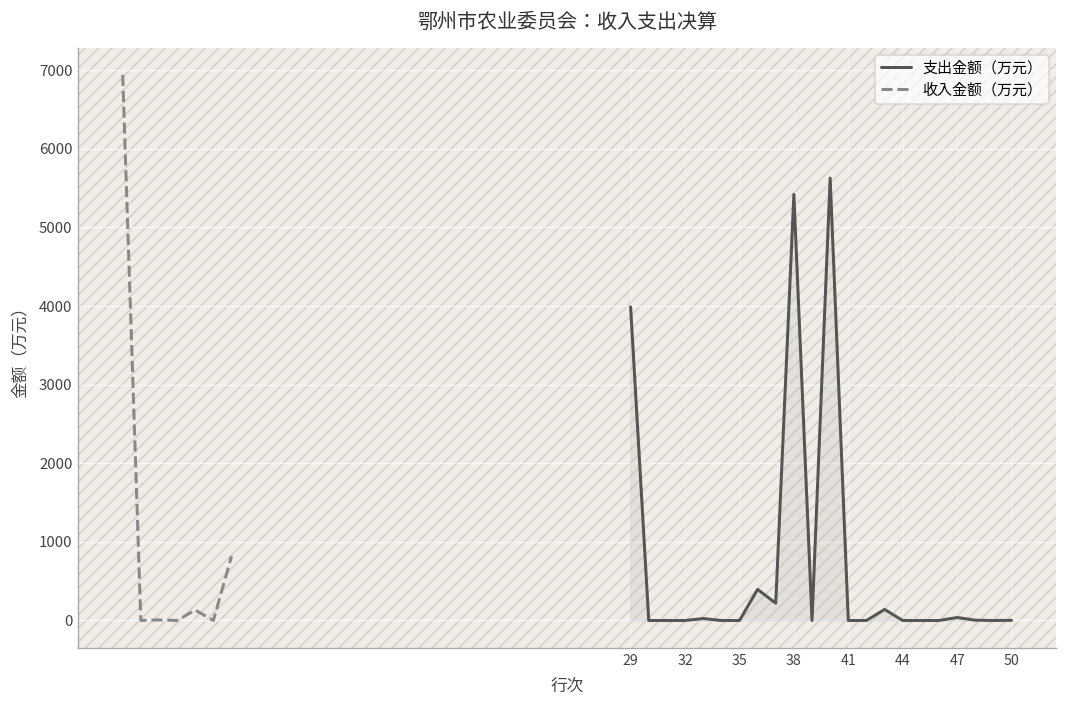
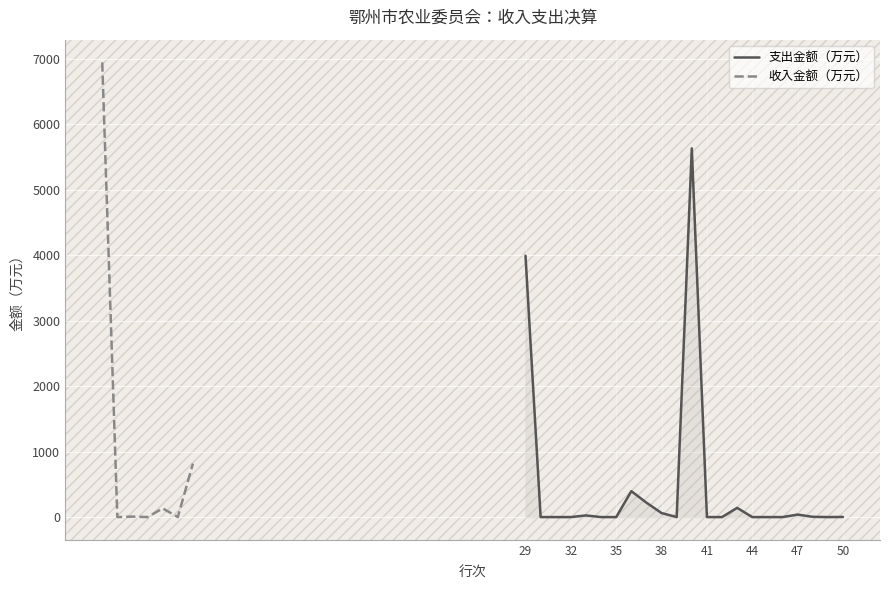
  {
    "支出金额（万元）": {
      "29": 4000,
      "32": 0,
      "35": 0,
-     "38": 5400,
+     "38": 100,
      "41": 0,
      "44": 0,
      "47": 0,
      "50": 0
    }
  }
